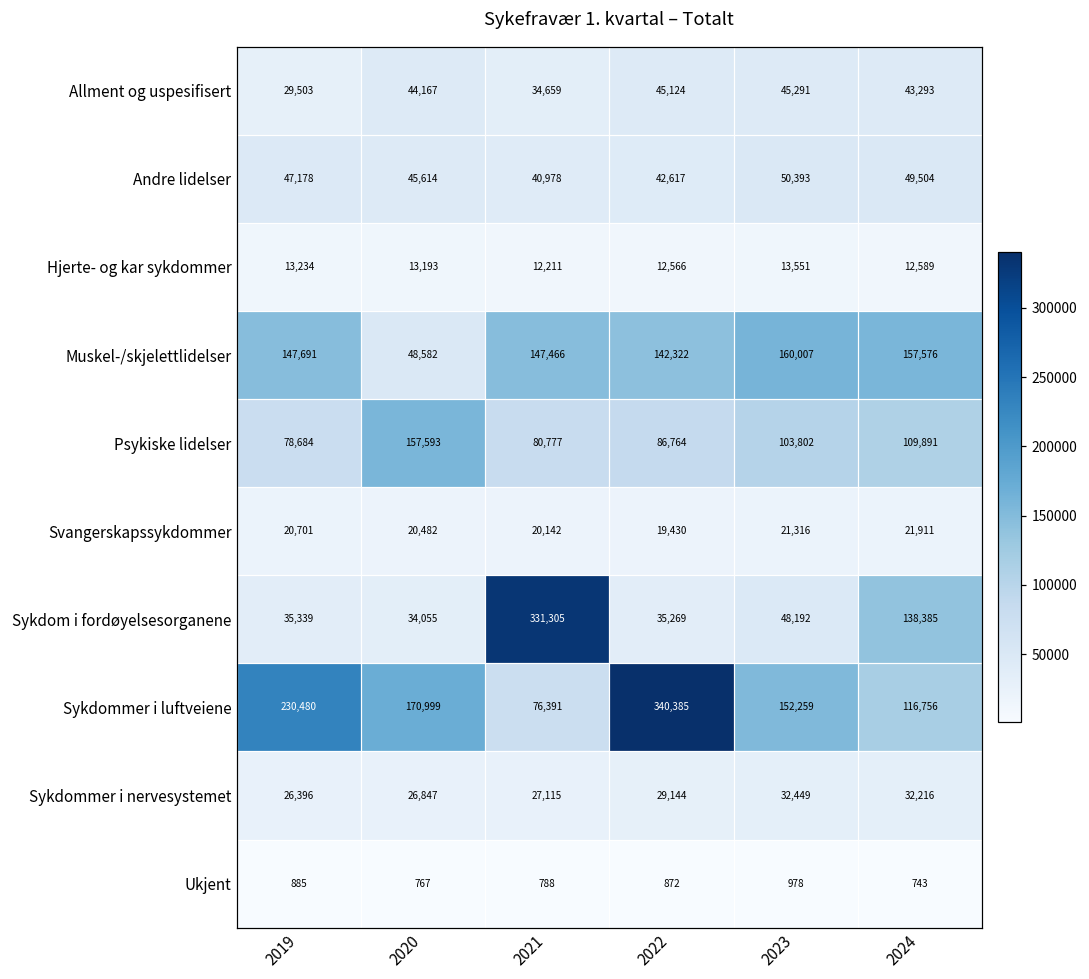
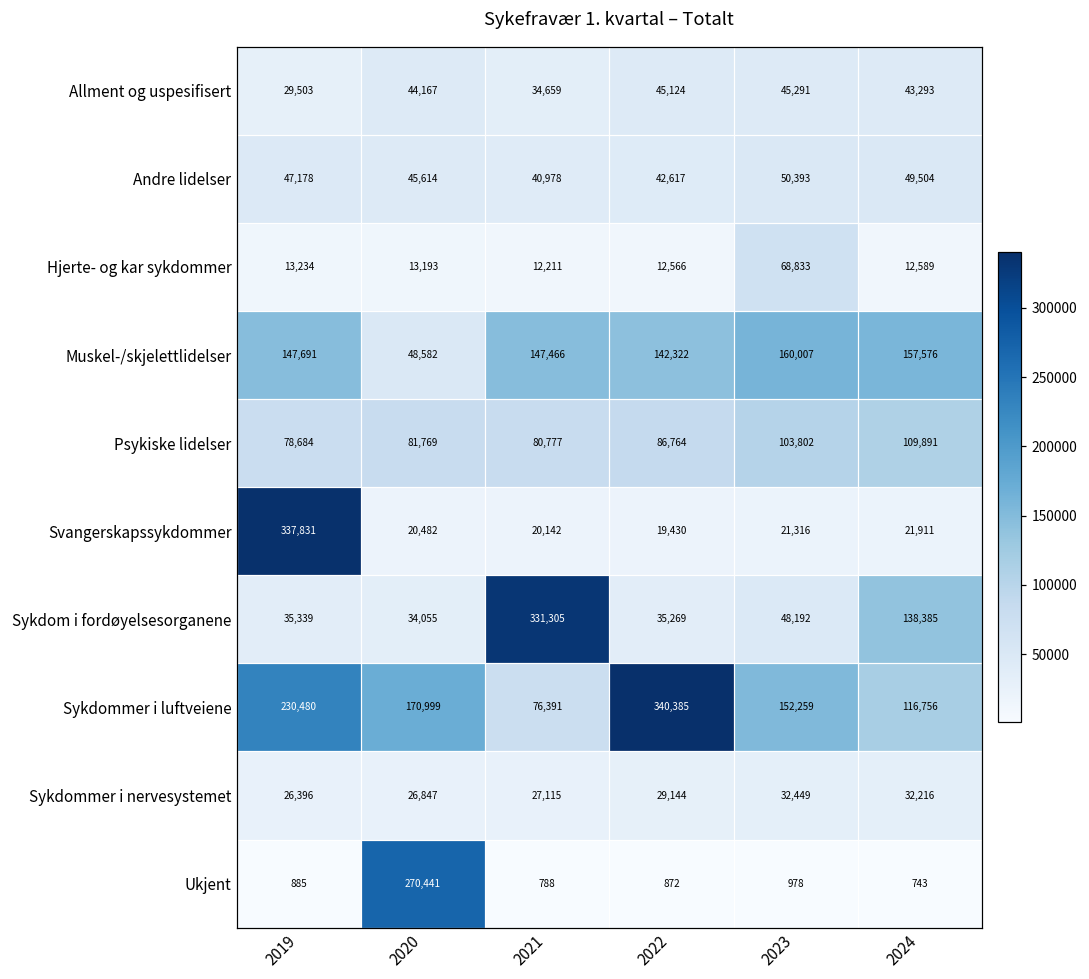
  {
    "Allment og uspesifisert": {
      "2019": "29,503",
      "2020": "44,167",
      "2021": "34,659",
      "2022": "45,124",
      "2023": "45,291",
      "2024": "43,293"
    },
    "Andre lidelser": {
      "2019": "47,178",
      "2020": "45,614",
      "2021": "40,978",
      "2022": "42,617",
      "2023": "50,393",
      "2024": "49,504"
    },
    "Hjerte- og kar sykdommer": {
      "2019": "13,234",
      "2020": "13,193",
      "2021": "12,211",
      "2022": "12,566",
-     "2023": "13,551",
+     "2023": "68,833",
      "2024": "12,589"
    },
    "Muskel-/skjelettlidelser": {
      "2019": "147,691",
      "2020": "48,582",
      "2021": "147,466",
      "2022": "142,322",
      "2023": "160,007",
      "2024": "157,576"
    },
    "Psykiske lidelser": {
      "2019": "78,684",
-     "2020": "157,593",
+     "2020": "81,769",
      "2021": "80,777",
      "2022": "86,764",
      "2023": "103,802",
      "2024": "109,891"
    },
    "Svangerskapssykdommer": {
-     "2019": "20,701",
+     "2019": "337,831",
      "2020": "20,482",
      "2021": "20,142",
      "2022": "19,430",
      "2023": "21,316",
      "2024": "21,911"
    },
    "Sykdom i fordøyelsesorganene": {
      "2019": "35,339",
      "2020": "34,055",
      "2021": "331,305",
      "2022": "35,269",
      "2023": "48,192",
      "2024": "138,385"
    },
    "Sykdommer i luftveiene": {
      "2019": "230,480",
      "2020": "170,999",
      "2021": "76,391",
      "2022": "340,385",
      "2023": "152,259",
      "2024": "116,756"
    },
    "Sykdommer i nervesystemet": {
      "2019": "26,396",
      "2020": "26,847",
      "2021": "27,115",
      "2022": "29,144",
      "2023": "32,449",
      "2024": "32,216"
    },
    "Ukjent": {
      "2019": "885",
-     "2020": "767",
+     "2020": "270,441",
      "2021": "788",
      "2022": "872",
      "2023": "978",
      "2024": "743"
    }
  }
